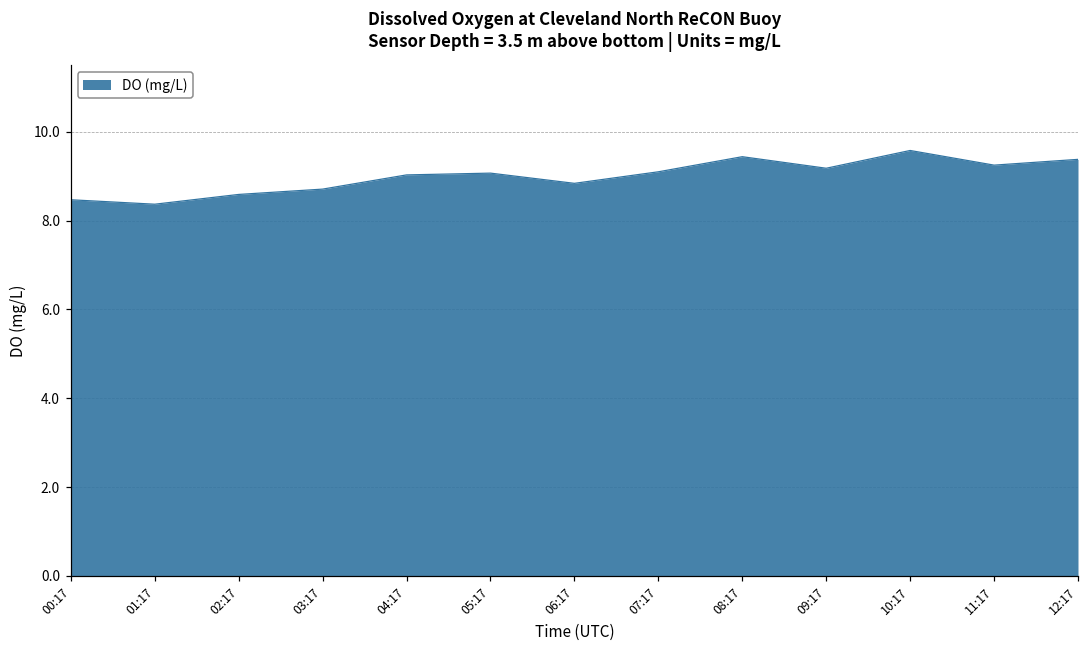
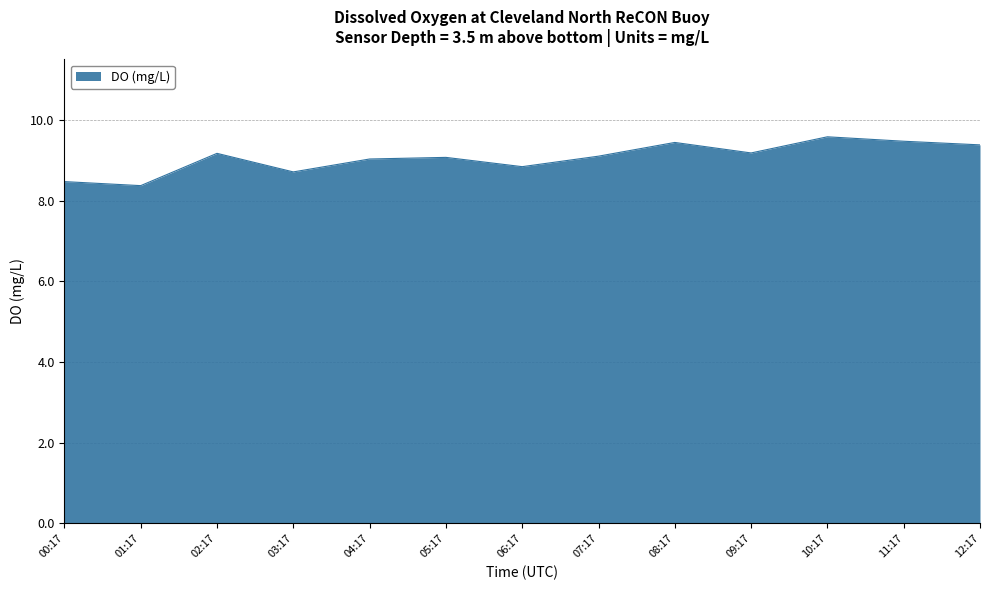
  {
    "00:17": 8.5,
    "01:17": 8.4,
-   "02:17": 8.6,
+   "02:17": 9.2,
    "03:17": 8.7,
    "04:17": 9.0,
    "05:17": 9.1,
    "06:17": 8.8,
    "07:17": 9.1,
    "08:17": 9.4,
    "09:17": 9.2,
    "10:17": 9.6,
-   "11:17": 9.3,
+   "11:17": 9.5,
    "12:17": 9.4
  }
